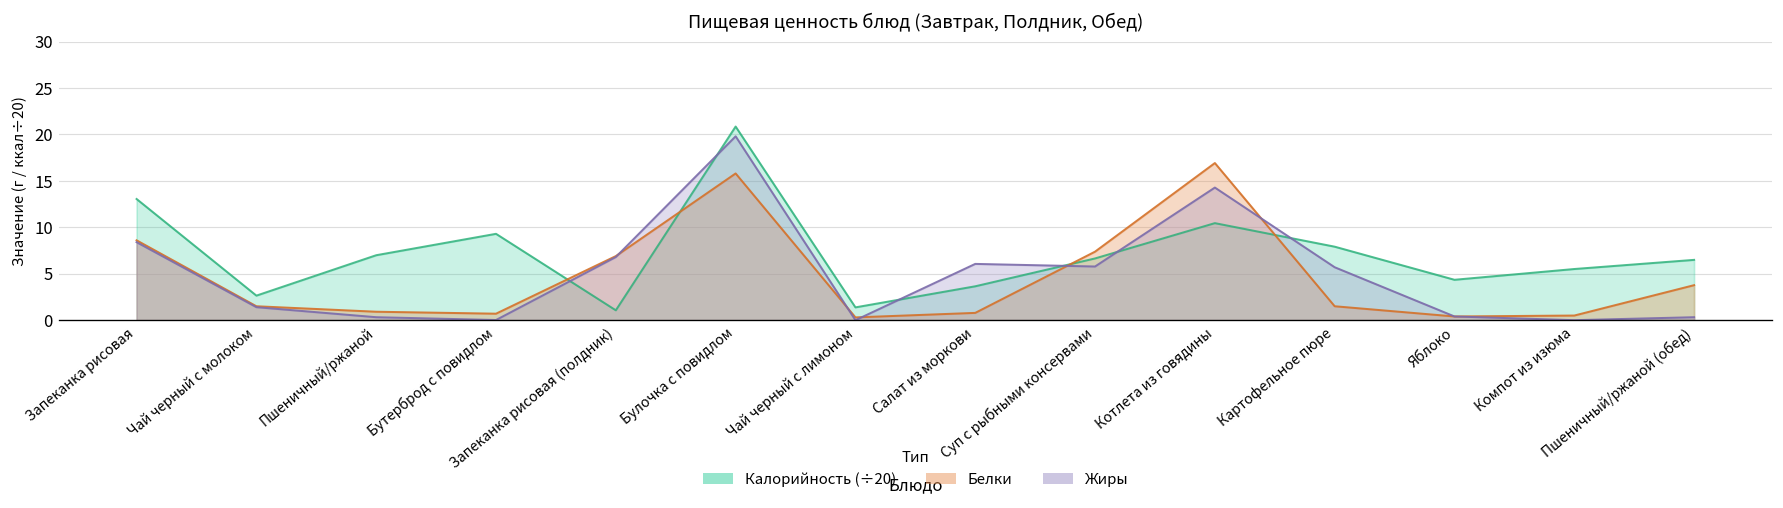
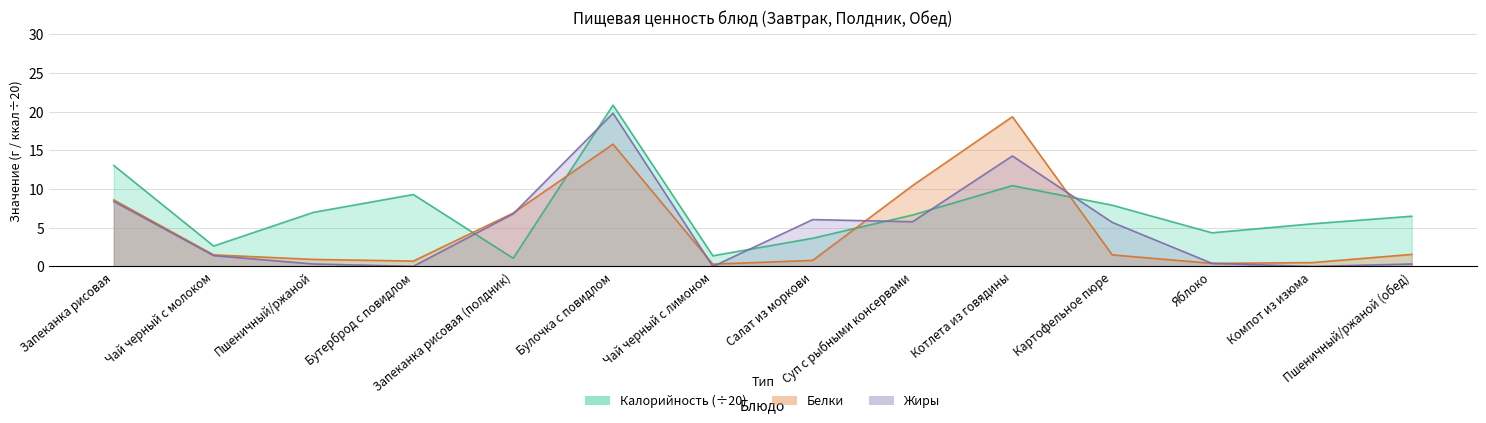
  {
    "Белки": {
      "Пшеничный/ржаной": 1,
      "Бутерброд с повидлом": 1,
      "Булочка с повидлом": 16,
      "Салат из моркови": 1,
-     "Суп с рыбными консервами": 7,
-     "Котлета из говядины": 17,
+     "Суп с рыбными консервами": 10,
+     "Котлета из говядины": 19,
      "Картофельное пюре": 2,
      "Компот из изюма": 1,
-     "Пшеничный/ржаной (обед)": 4
+     "Пшеничный/ржаной (обед)": 2
    }
  }
